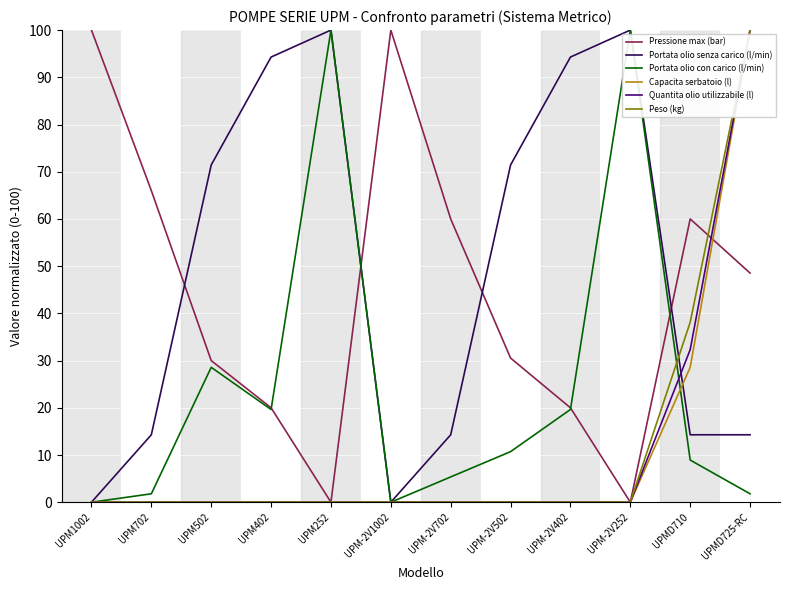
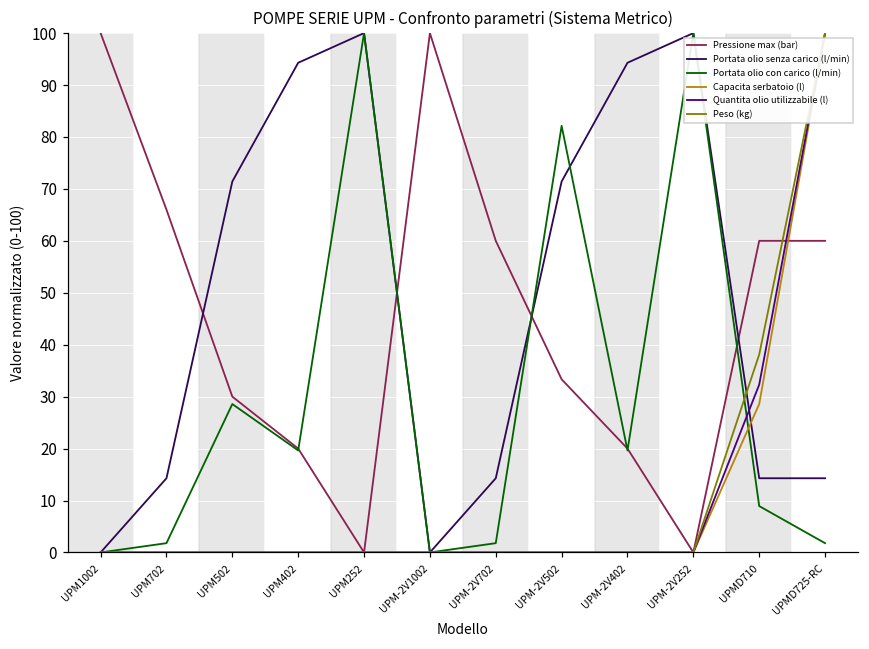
  {
    "Pressione max (bar)": {
      "UPM1002": 100,
      "UPM702": 66,
      "UPM502": 30,
      "UPM-2V1002": 100,
      "UPM-2V702": 60,
-     "UPM-2V502": 31,
+     "UPM-2V502": 33,
      "UPMD710": 60,
-     "UPMD725-RC": 49
+     "UPMD725-RC": 60
    },
    "Portata olio con carico (l/min)": {
      "UPM702": 2,
      "UPM502": 29,
-     "UPM-2V702": 5,
-     "UPM-2V502": 11,
+     "UPM-2V702": 2,
+     "UPM-2V502": 82,
      "UPMD710": 9,
      "UPMD725-RC": 2
    }
  }
